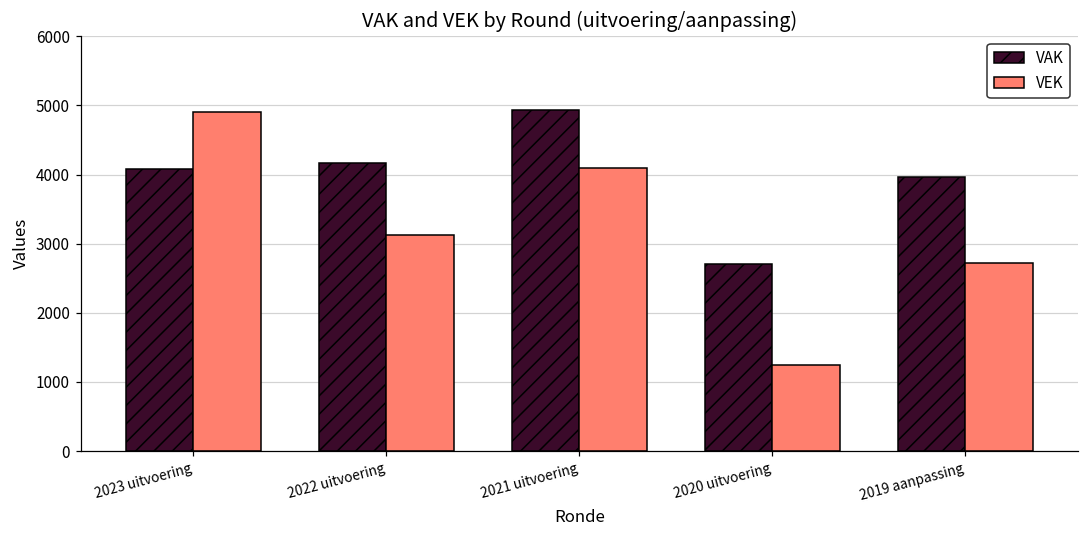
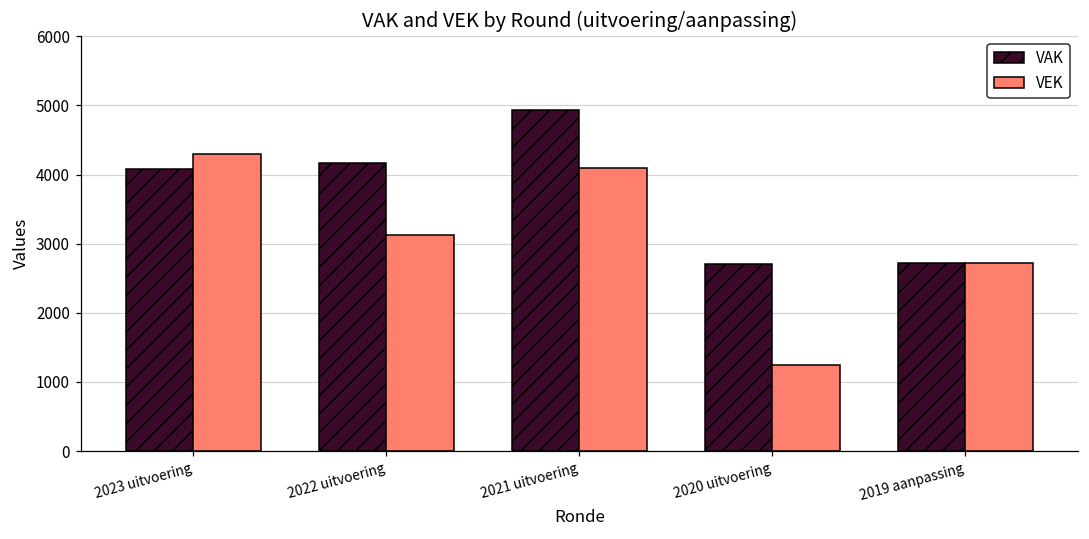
  {
    "VAK": {
      "2023 uitvoering": 4100,
      "2022 uitvoering": 4200,
      "2021 uitvoering": 4900,
      "2020 uitvoering": 2700,
-     "2019 aanpassing": 4000
+     "2019 aanpassing": 2700
    },
    "VEK": {
-     "2023 uitvoering": 4900,
+     "2023 uitvoering": 4300,
      "2022 uitvoering": 3100,
      "2021 uitvoering": 4100,
      "2020 uitvoering": 1200,
      "2019 aanpassing": 2700
    }
  }
